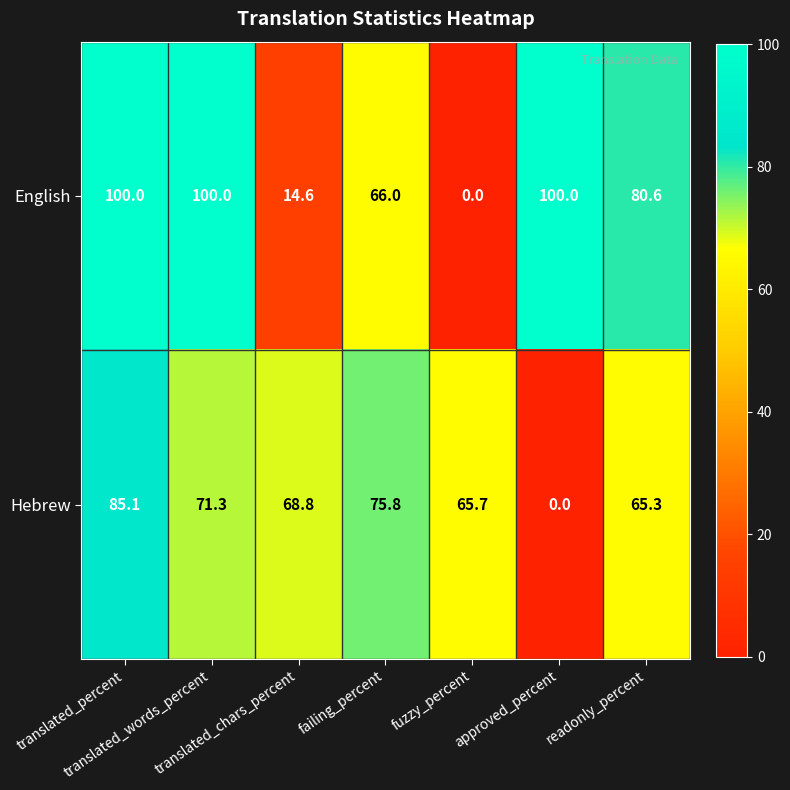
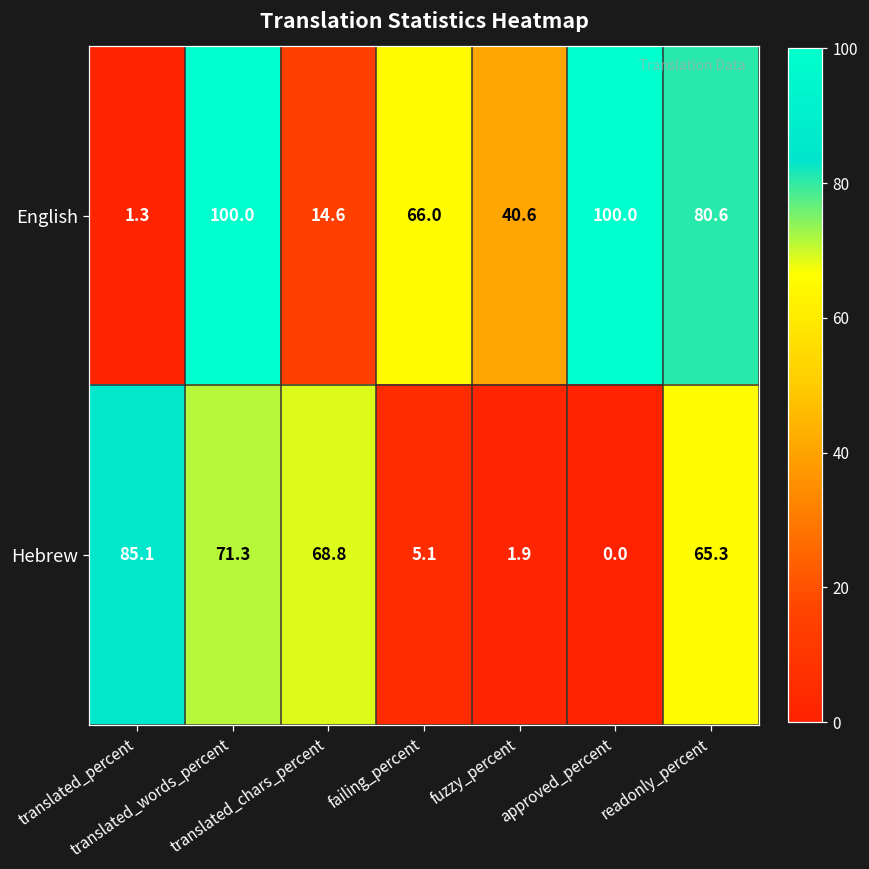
  {
    "English": {
-     "translated_percent": 100.0,
+     "translated_percent": 1.3,
      "translated_words_percent": 100.0,
      "translated_chars_percent": 14.6,
      "failing_percent": 66.0,
-     "fuzzy_percent": 0.0,
+     "fuzzy_percent": 40.6,
      "approved_percent": 100.0
    },
    "Hebrew": {
      "translated_percent": 85.1,
      "translated_words_percent": 71.3,
      "translated_chars_percent": 68.8,
-     "failing_percent": 75.8,
-     "fuzzy_percent": 65.7,
+     "failing_percent": 5.1,
+     "fuzzy_percent": 1.9,
      "approved_percent": 0.0,
      "readonly_percent": 65.3
    }
  }
